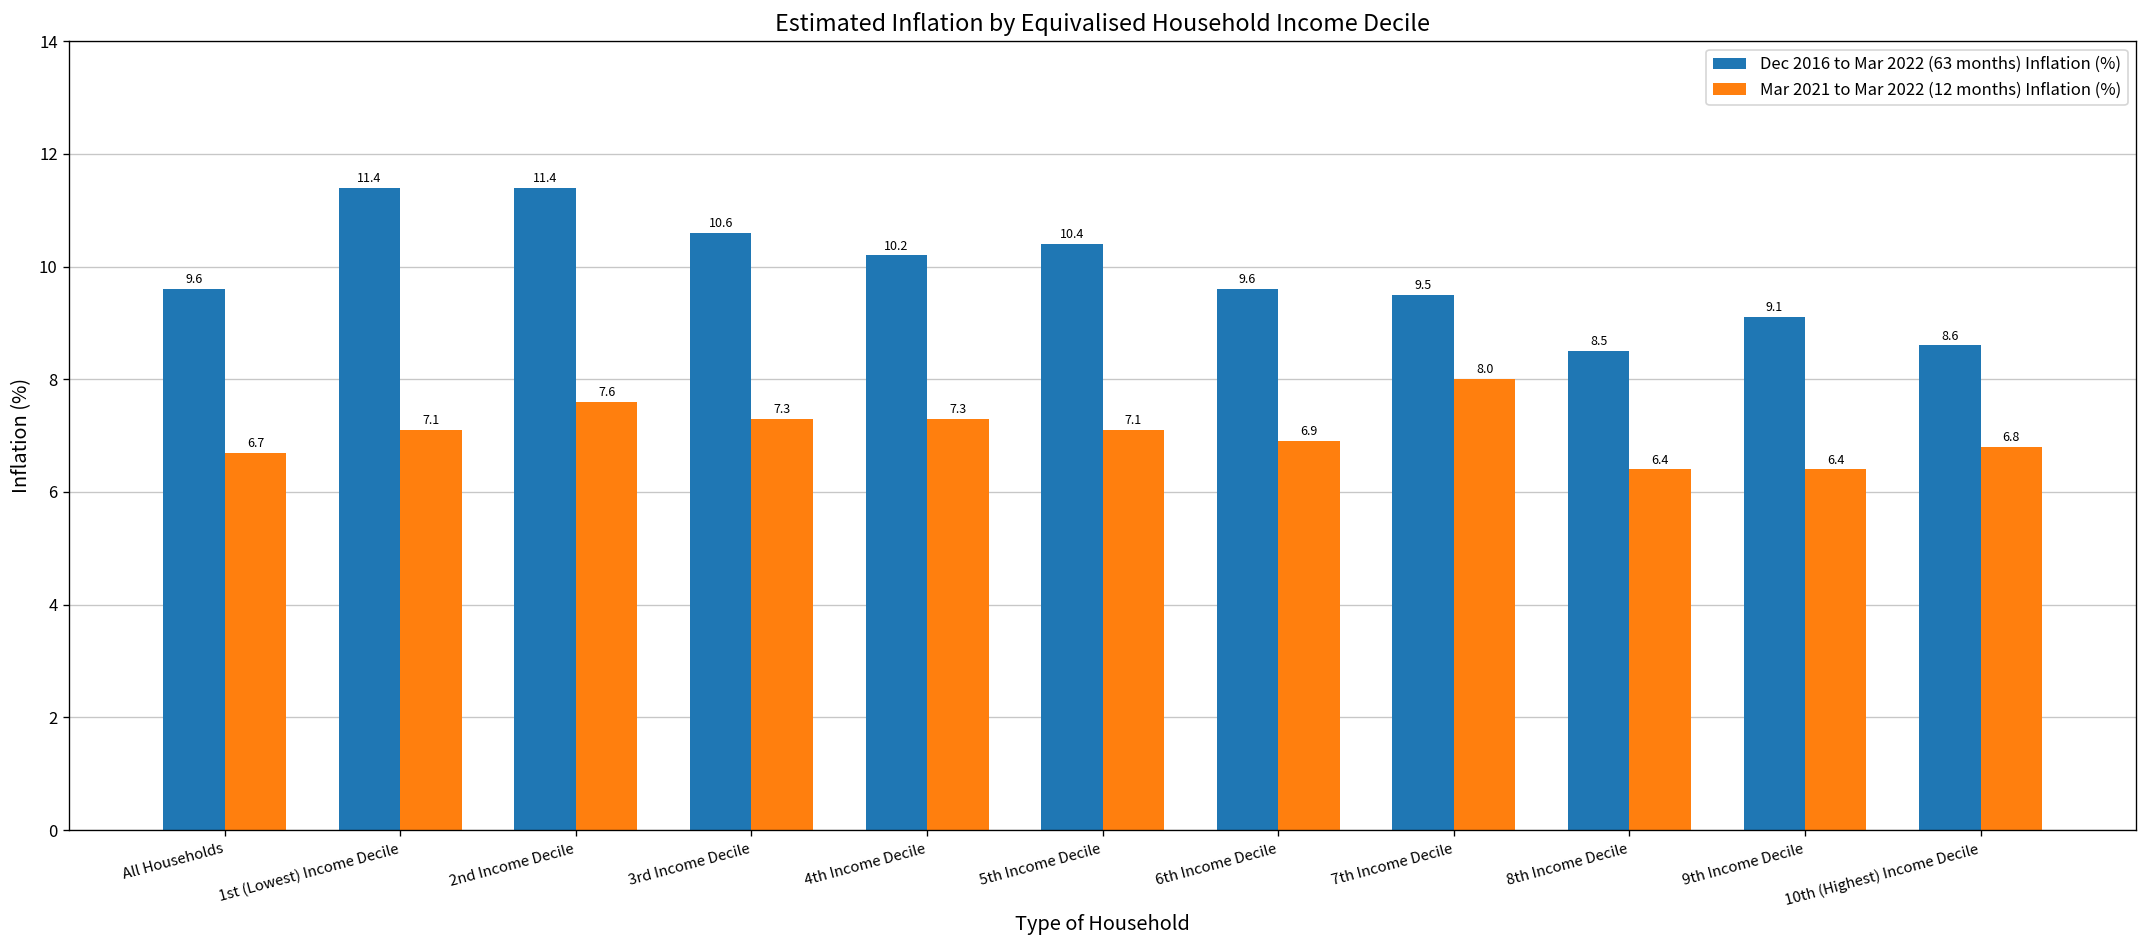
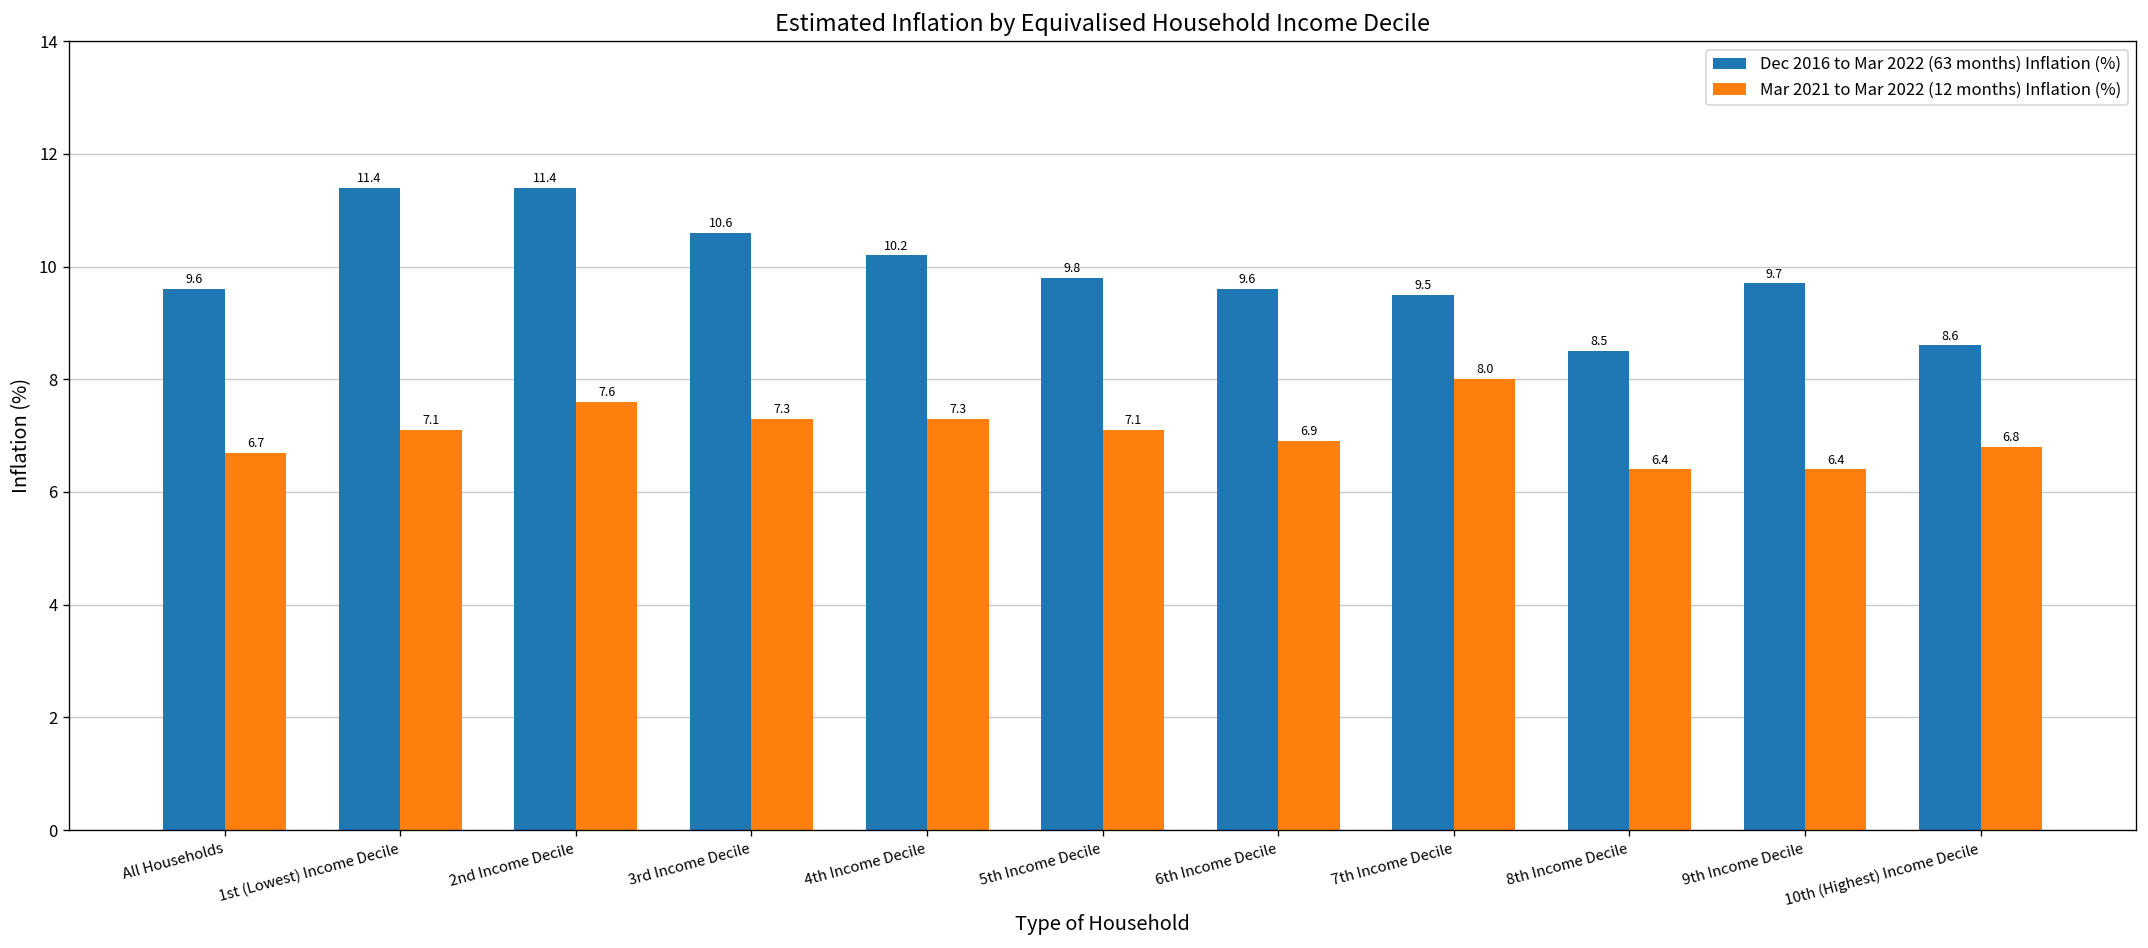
  {
    "Dec 2016 to Mar 2022 (63 months) Inflation (%)": {
      "All Households": 9.6,
      "1st (Lowest) Income Decile": 11.4,
      "2nd Income Decile": 11.4,
      "3rd Income Decile": 10.6,
      "4th Income Decile": 10.2,
-     "5th Income Decile": 10.4,
+     "5th Income Decile": 9.8,
      "6th Income Decile": 9.6,
      "7th Income Decile": 9.5,
      "8th Income Decile": 8.5,
-     "9th Income Decile": 9.1,
+     "9th Income Decile": 9.7,
      "10th (Highest) Income Decile": 8.6
    },
    "Mar 2021 to Mar 2022 (12 months) Inflation (%)": {
      "All Households": 6.7,
      "1st (Lowest) Income Decile": 7.1,
      "2nd Income Decile": 7.6,
      "3rd Income Decile": 7.3,
      "4th Income Decile": 7.3,
      "5th Income Decile": 7.1,
      "6th Income Decile": 6.9,
      "7th Income Decile": 8.0,
      "8th Income Decile": 6.4,
      "9th Income Decile": 6.4,
      "10th (Highest) Income Decile": 6.8
    }
  }
